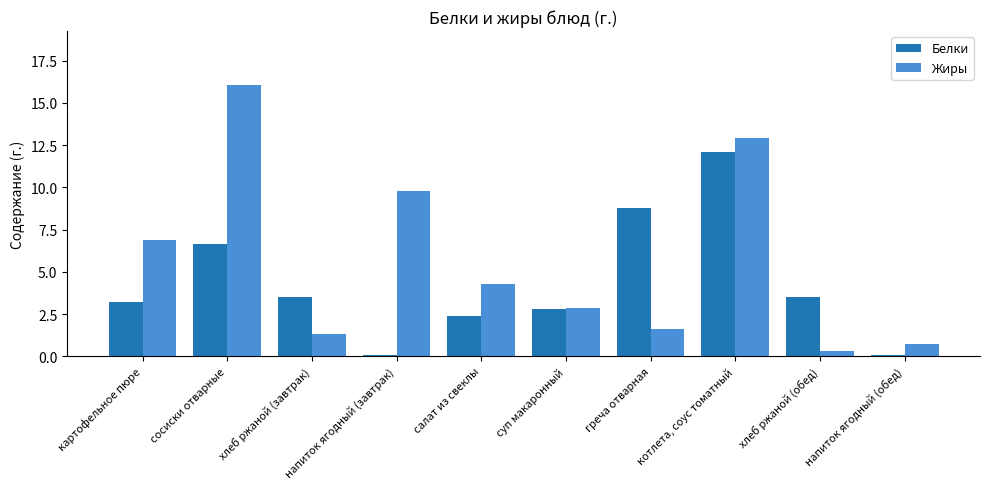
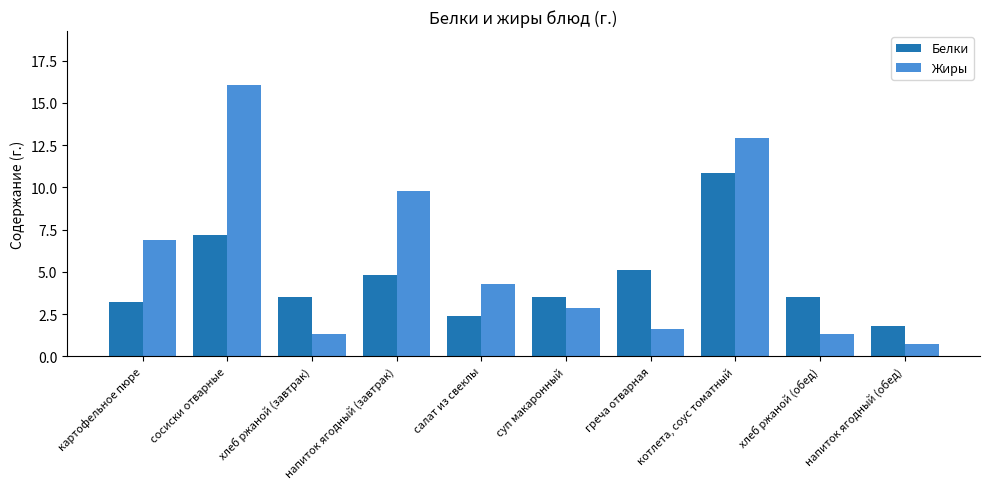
  {
    "Белки": {
      "картофельное пюре": 3.2,
-     "сосиски отварные": 6.6,
+     "сосиски отварные": 7.2,
      "хлеб ржаной (завтрак)": 3.5,
-     "напиток ягодный (завтрак)": 0.1,
+     "напиток ягодный (завтрак)": 4.8,
      "салат из свеклы": 2.4,
-     "суп макаронный": 2.8,
-     "греча отварная": 8.8,
-     "котлета, соус томатный": 12.1,
+     "суп макаронный": 3.5,
+     "греча отварная": 5.1,
+     "котлета, соус томатный": 10.9,
      "хлеб ржаной (обед)": 3.5,
-     "напиток ягодный (обед)": 0.1
+     "напиток ягодный (обед)": 1.8
    },
    "Жиры": {
      "картофельное пюре": 6.9,
      "сосиски отварные": 16.0,
      "хлеб ржаной (завтрак)": 1.3,
      "напиток ягодный (завтрак)": 9.8,
      "салат из свеклы": 4.3,
      "суп макаронный": 2.9,
      "греча отварная": 1.6,
      "котлета, соус томатный": 12.9,
-     "хлеб ржаной (обед)": 0.3,
+     "хлеб ржаной (обед)": 1.3,
      "напиток ягодный (обед)": 0.7
    }
  }
